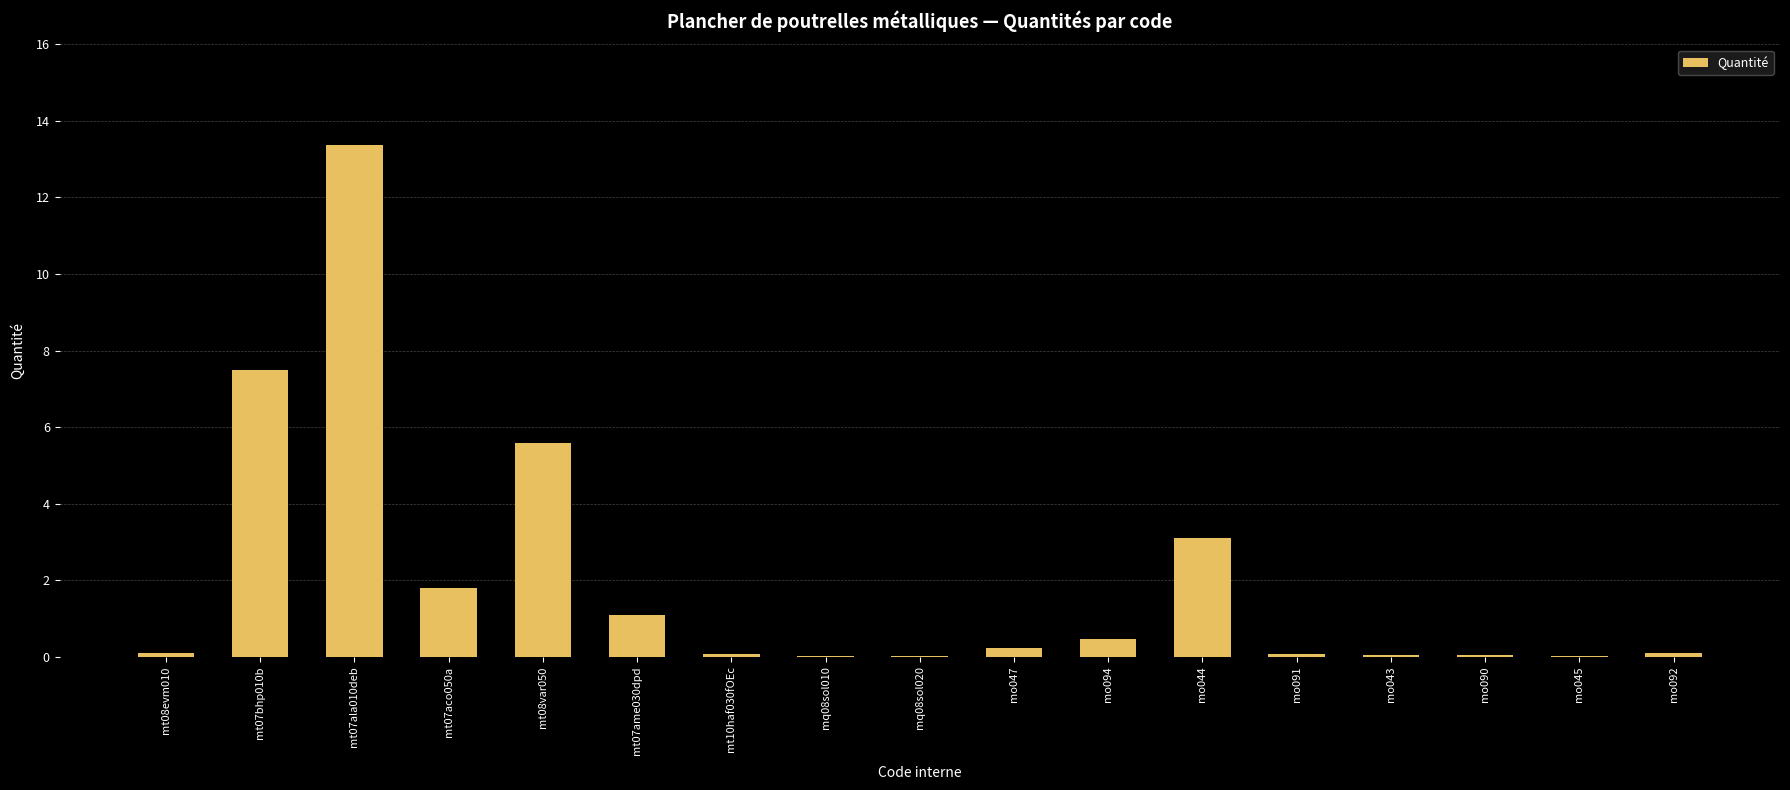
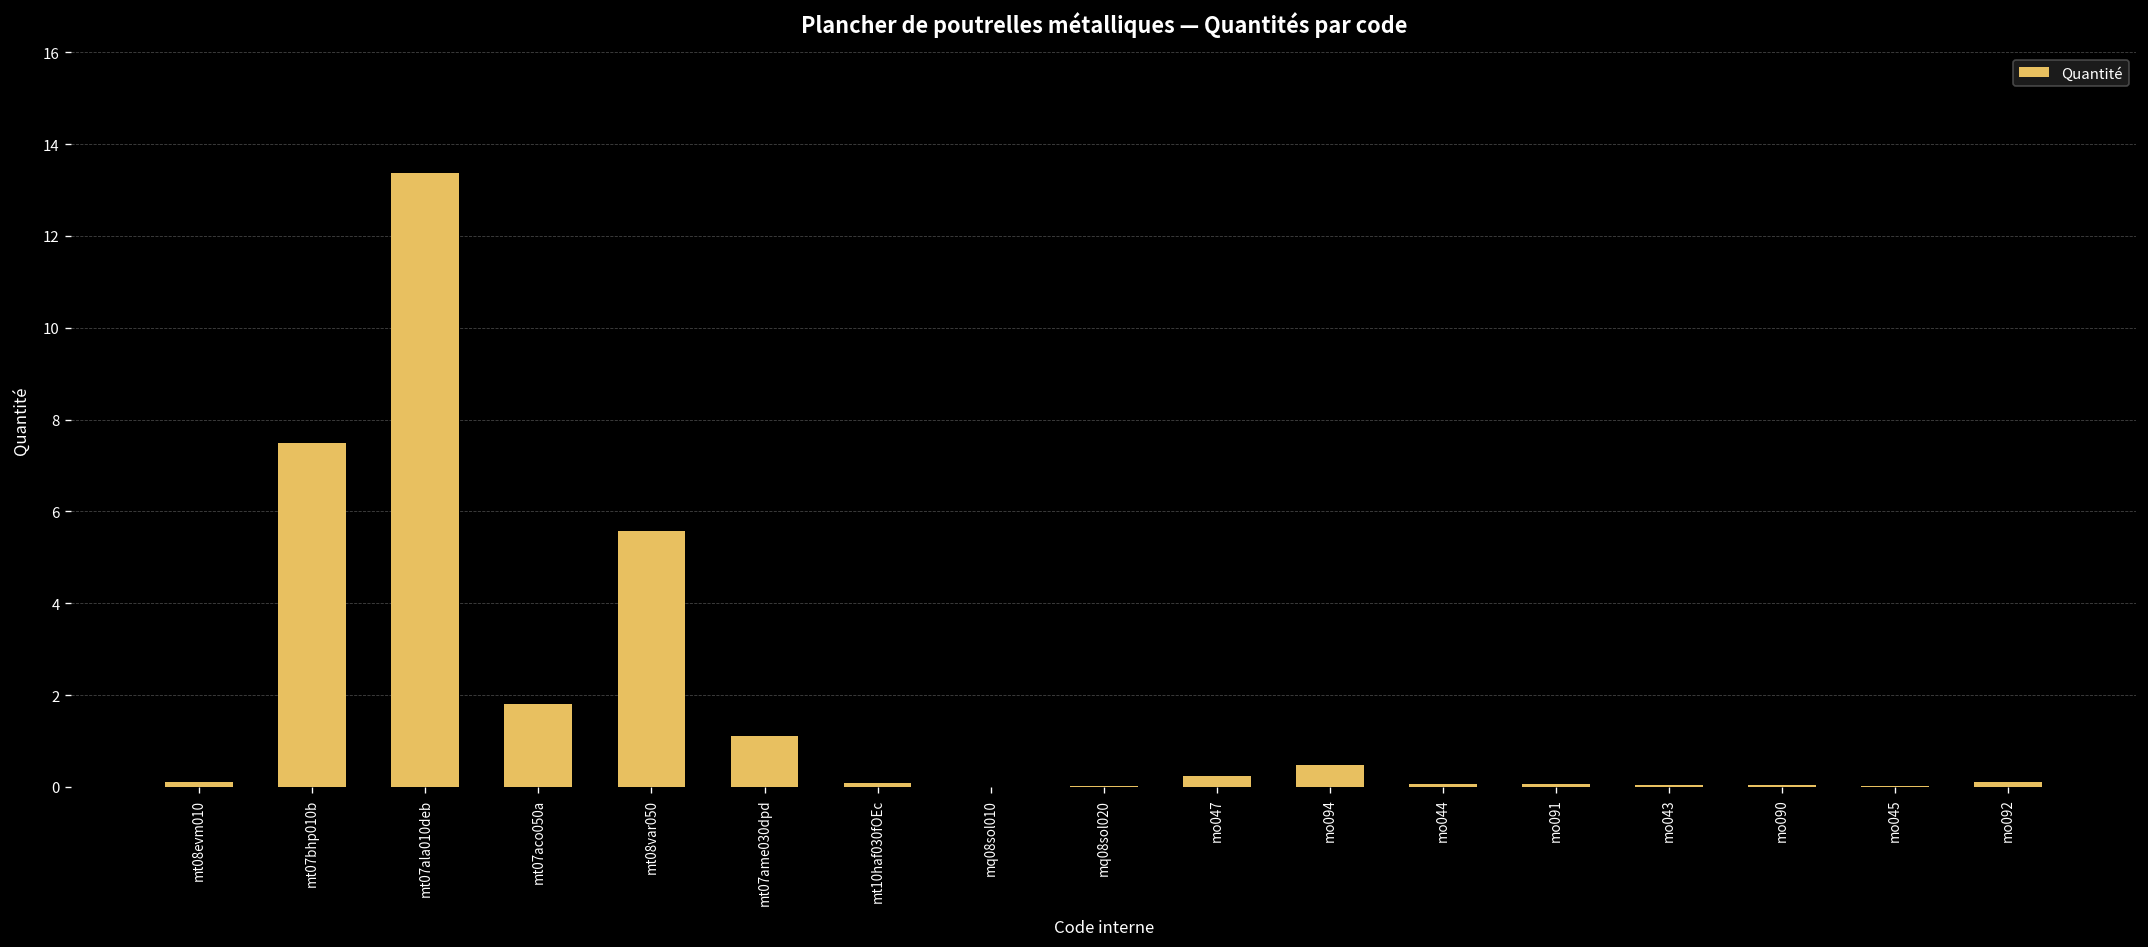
  {
    "mt08evm010": 0.1,
    "mt07bhp010b": 7.5,
    "mt07ala010deb": 13.4,
    "mt07aco050a": 1.8,
    "mt08var050": 5.6,
    "mt07ame030dpd": 1.1,
    "mt10haf030fOEc": 0.1,
    "mo047": 0.2,
    "mo094": 0.5,
-   "mo044": 3.1,
+   "mo044": 0.1,
    "mo092": 0.1
  }
